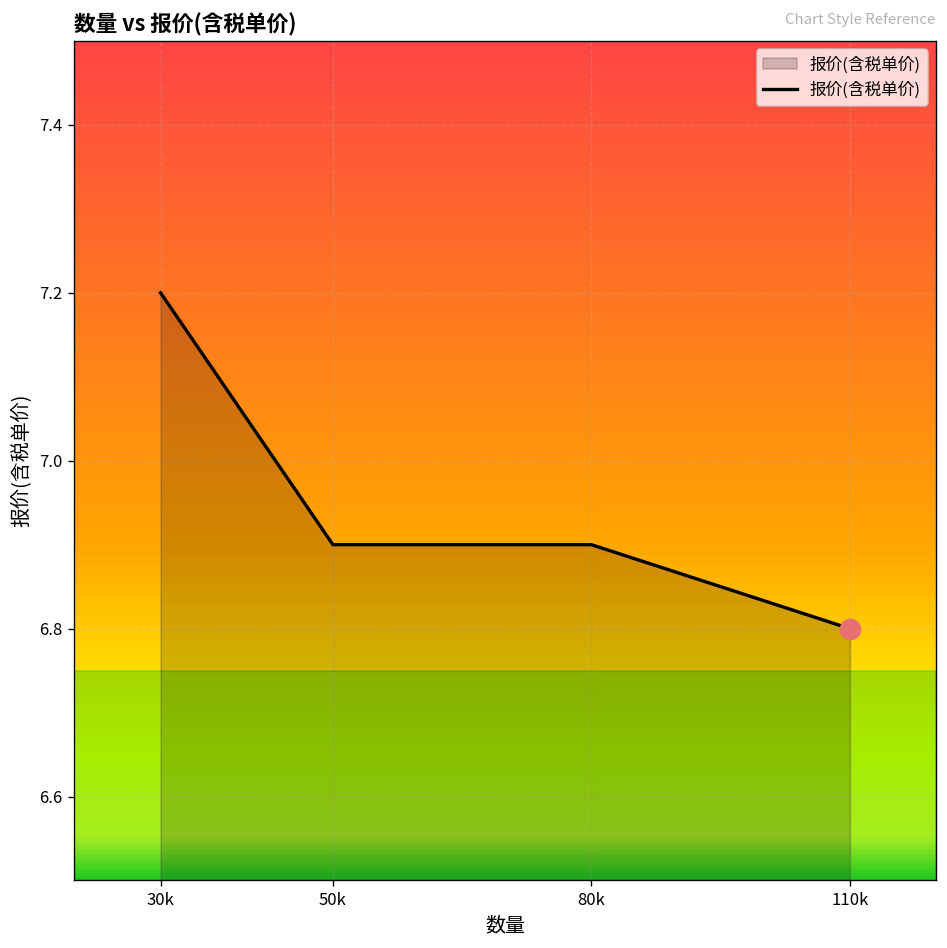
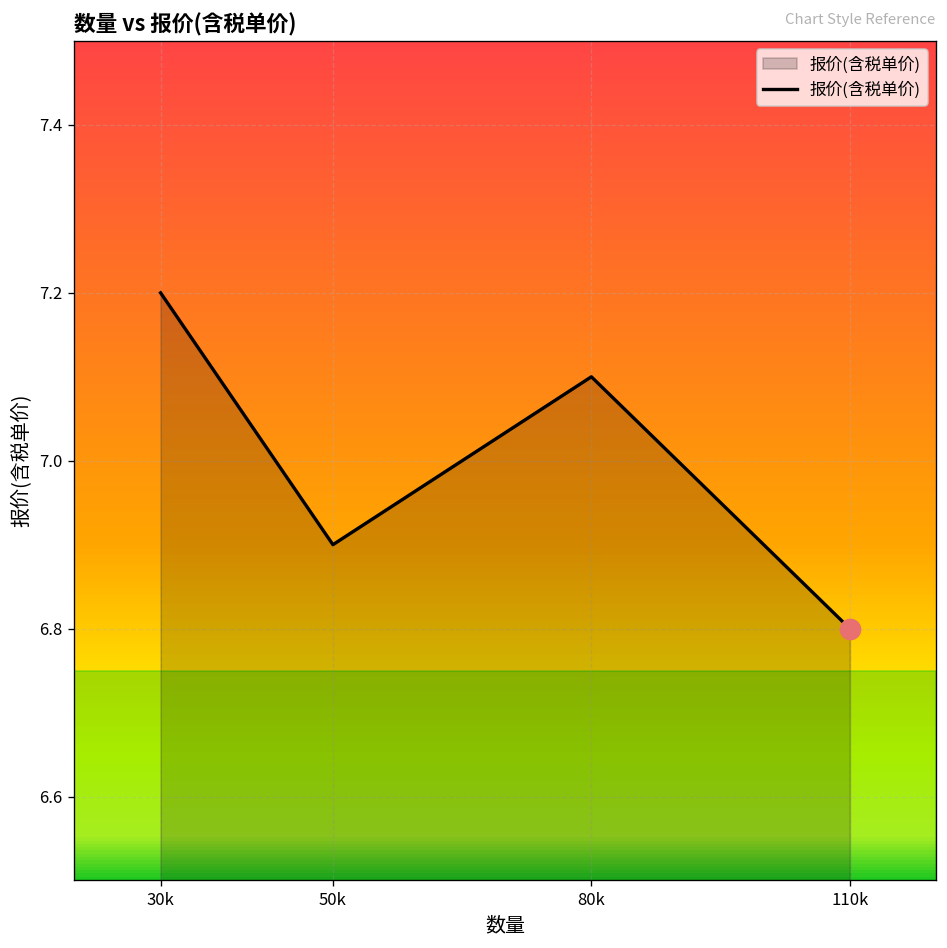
  {
    "报价(含税单价)": {
      "30k": 7.2,
      "50k": 6.9,
-     "80k": 6.9
+     "80k": 7.1
    }
  }
